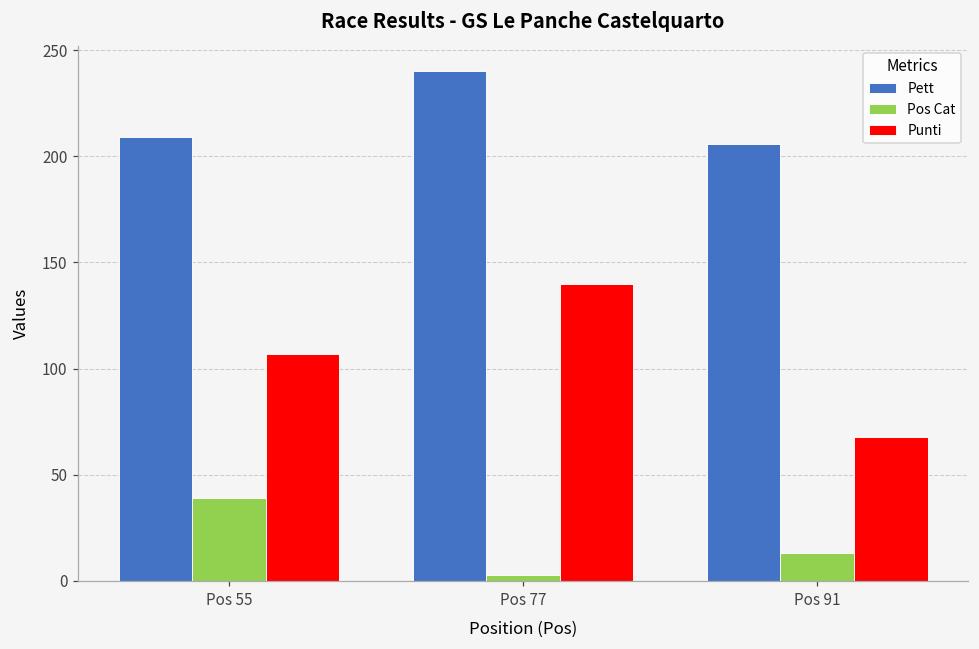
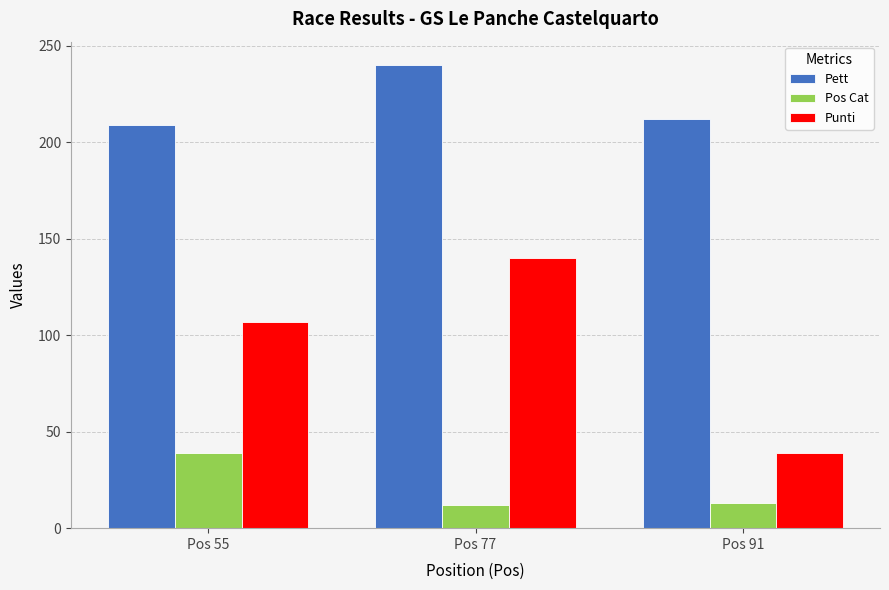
  {
    "Pett": {
      "Pos 55": 209,
      "Pos 77": 240,
-     "Pos 91": 206
+     "Pos 91": 212
    },
    "Pos Cat": {
      "Pos 55": 39,
-     "Pos 77": 3,
+     "Pos 77": 12,
      "Pos 91": 13
    },
    "Punti": {
      "Pos 55": 107,
      "Pos 77": 140,
-     "Pos 91": 68
+     "Pos 91": 39
    }
  }
